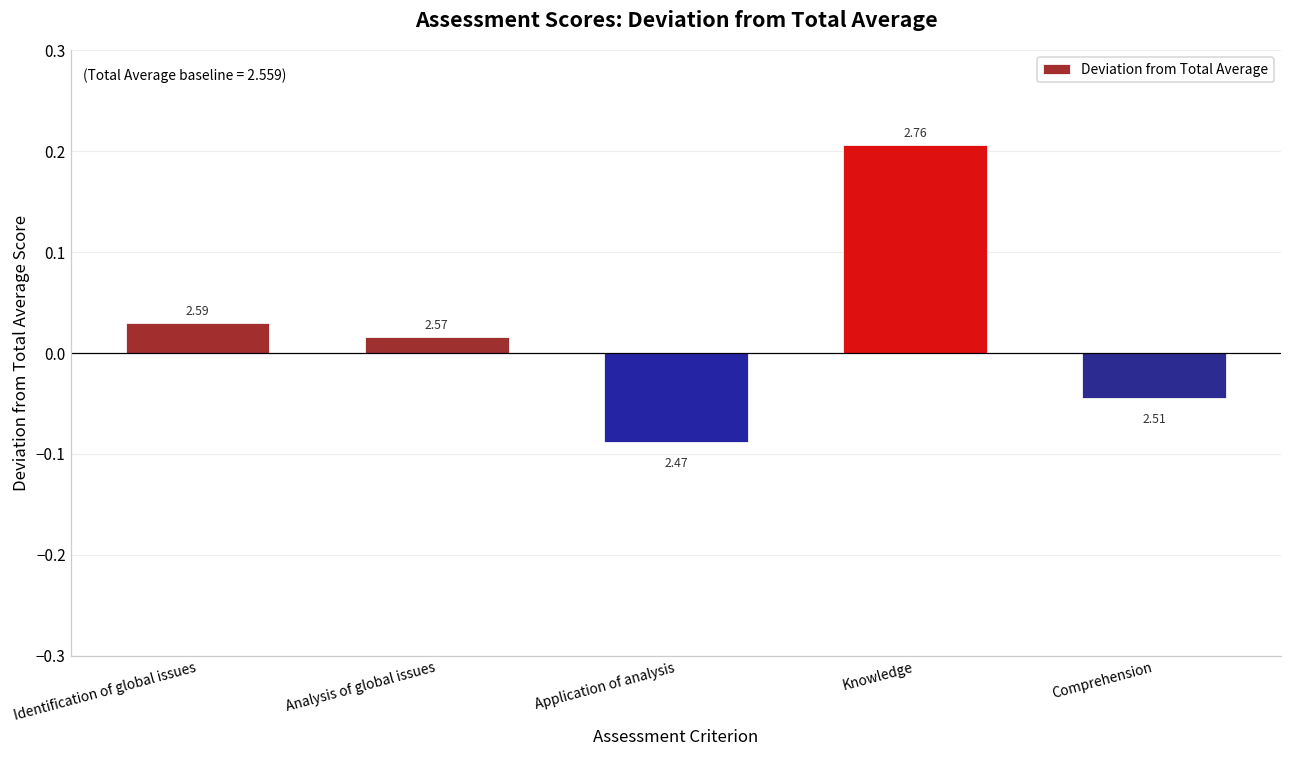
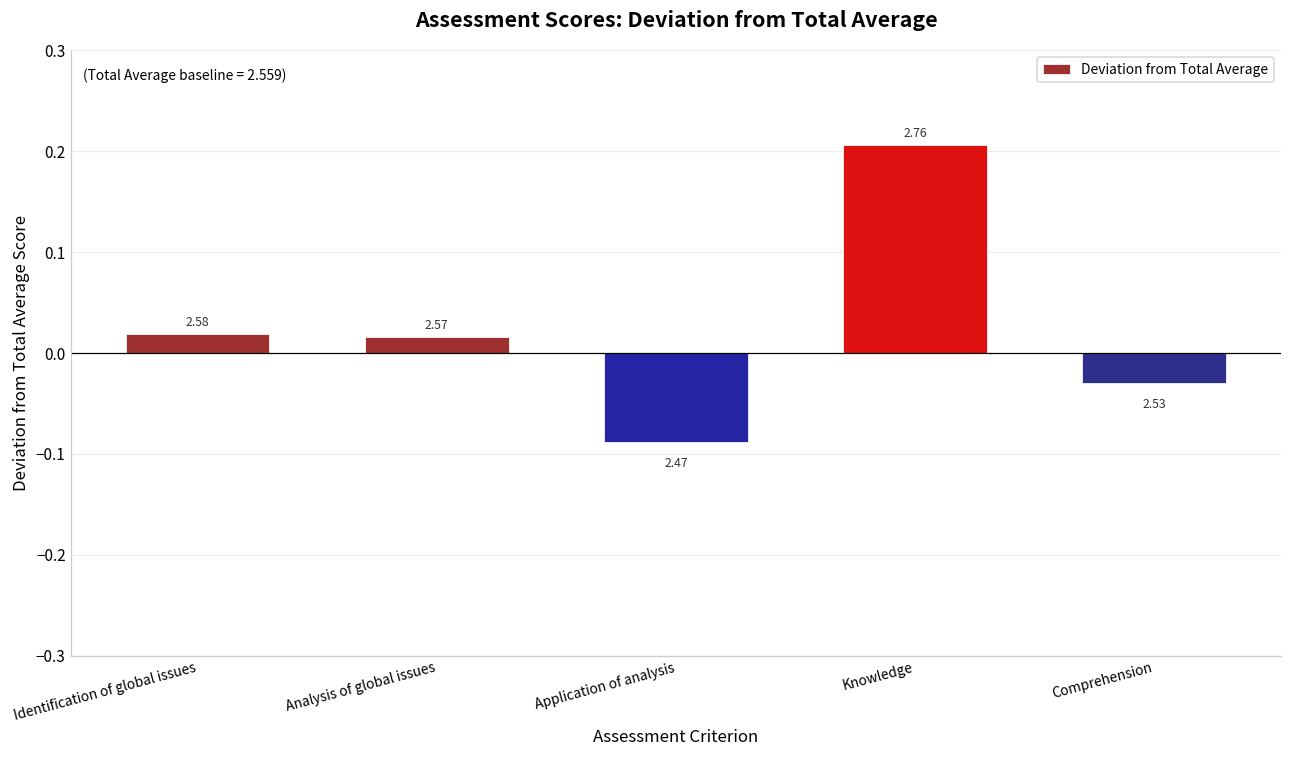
  {
-   "Identification of global issues": 2.59,
-   "Comprehension": 2.51
+   "Identification of global issues": 2.58,
+   "Comprehension": 2.53
  }
